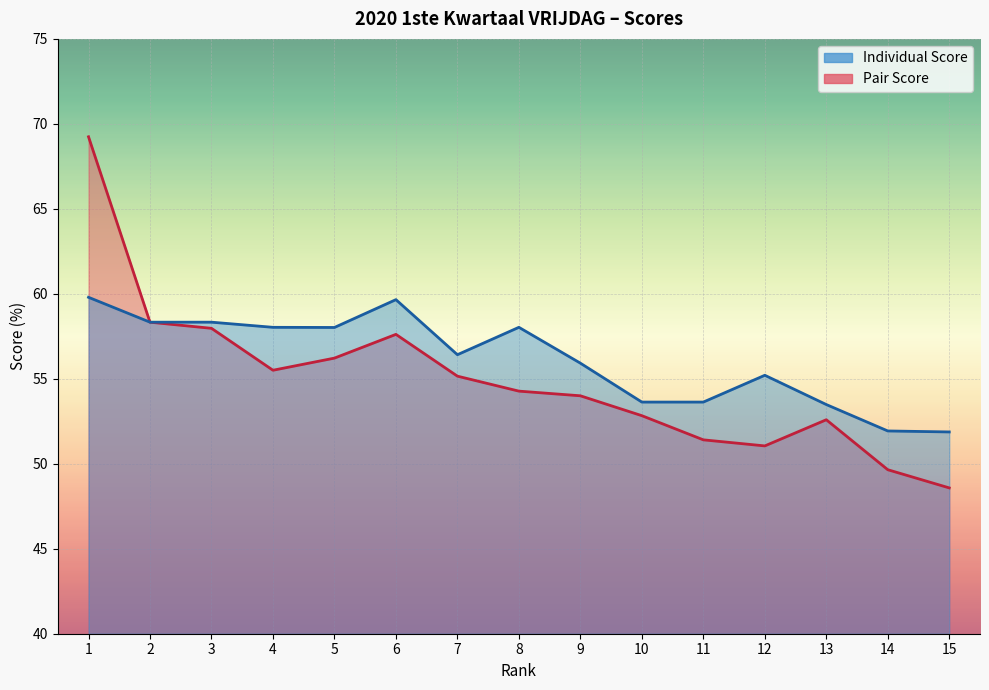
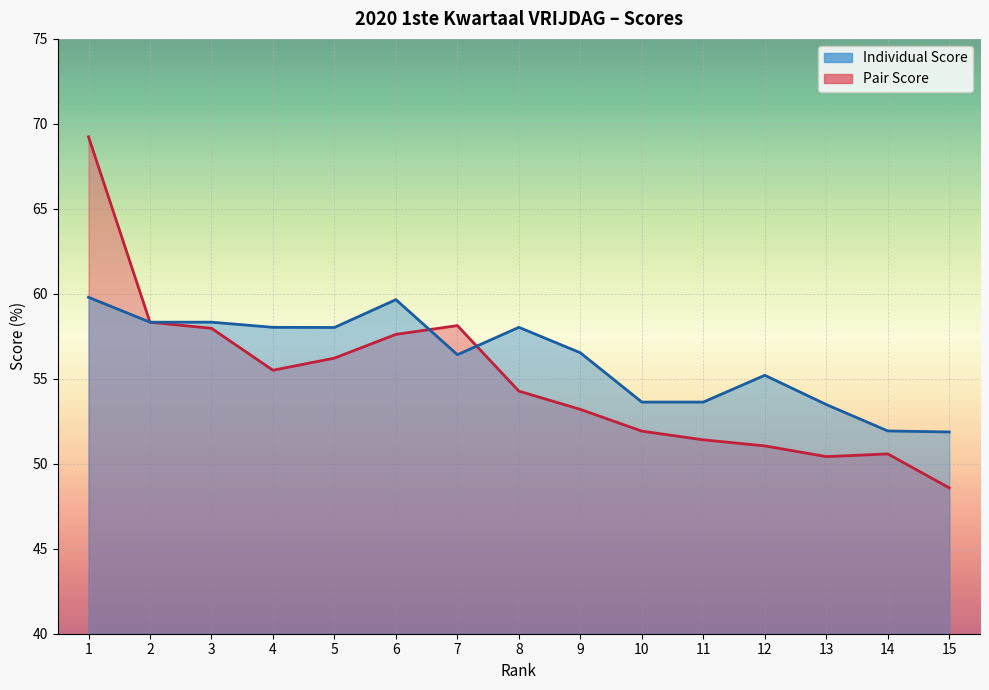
  {
    "Pair Score": {
      "1": 69.2,
      "3": 58.0,
      "4": 55.5,
      "5": 56.2,
      "6": 57.6,
-     "7": 55.2,
+     "7": 58.1,
      "8": 54.3,
-     "9": 54.0,
-     "10": 52.8,
+     "9": 53.2,
+     "10": 51.9,
      "11": 51.4,
      "12": 51.1,
-     "13": 52.6,
-     "14": 49.7,
+     "13": 50.4,
+     "14": 50.6,
      "15": 48.6
    },
    "Individual Score": {
      "1": 59.8,
      "3": 58.3,
      "4": 58.0,
      "5": 58.0,
      "6": 59.7,
      "7": 56.4,
      "8": 58.0,
-     "9": 55.9,
+     "9": 56.5,
      "10": 53.6,
      "11": 53.6,
      "12": 55.2,
      "13": 53.5,
      "14": 51.9,
      "15": 51.9
    }
  }
